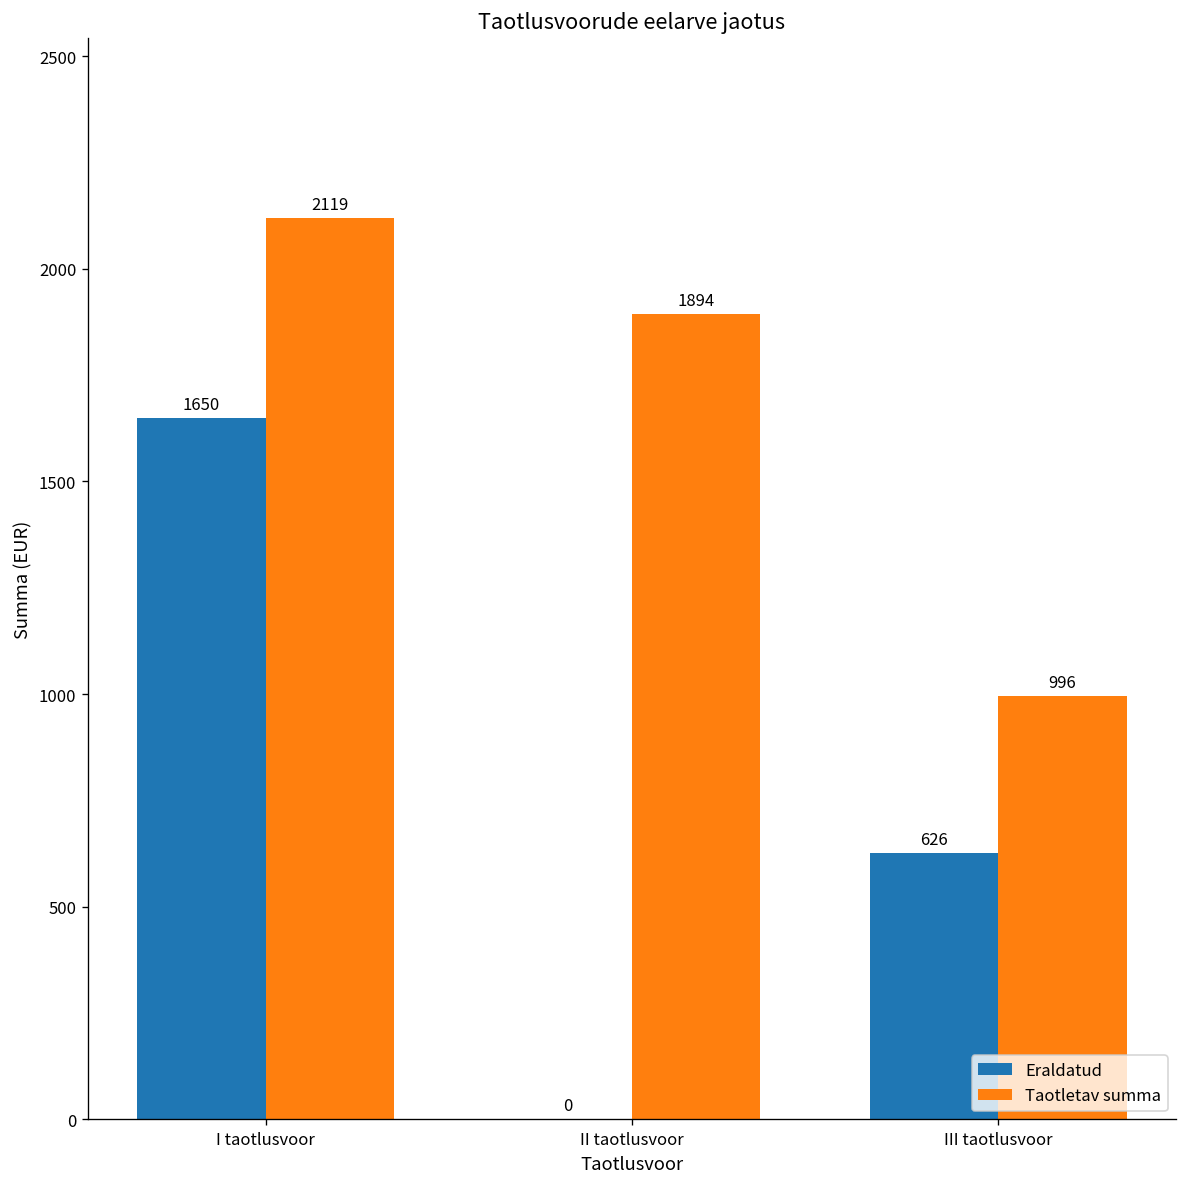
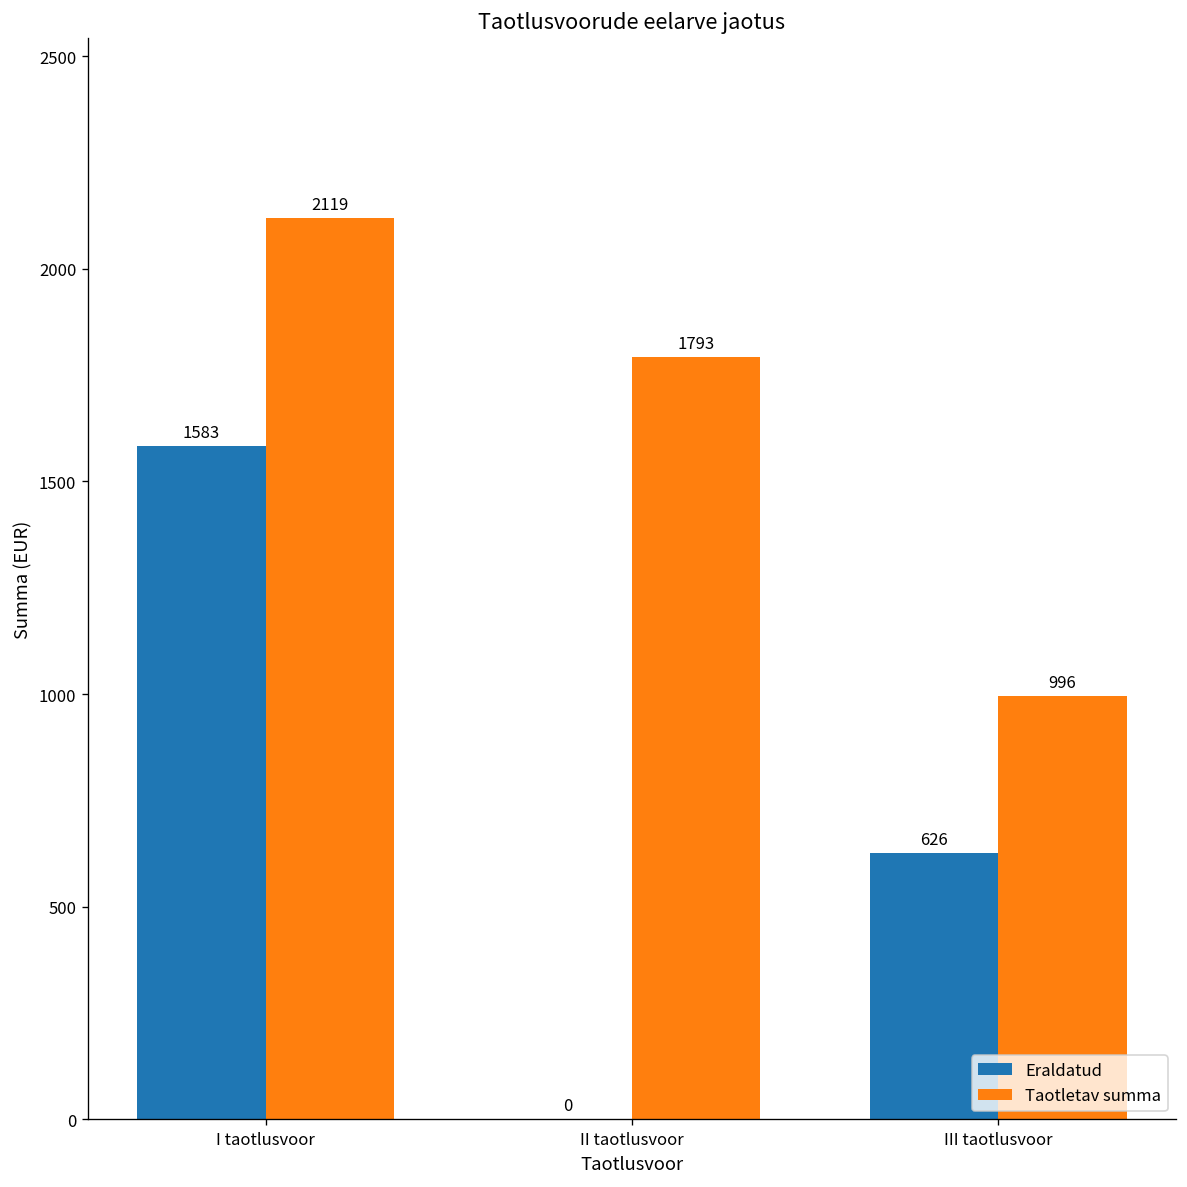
  {
    "Eraldatud": {
-     "I taotlusvoor": 1650,
+     "I taotlusvoor": 1583,
      "II taotlusvoor": 0,
      "III taotlusvoor": 626
    },
    "Taotletav summa": {
      "I taotlusvoor": 2119,
-     "II taotlusvoor": 1894,
+     "II taotlusvoor": 1793,
      "III taotlusvoor": 996
    }
  }
